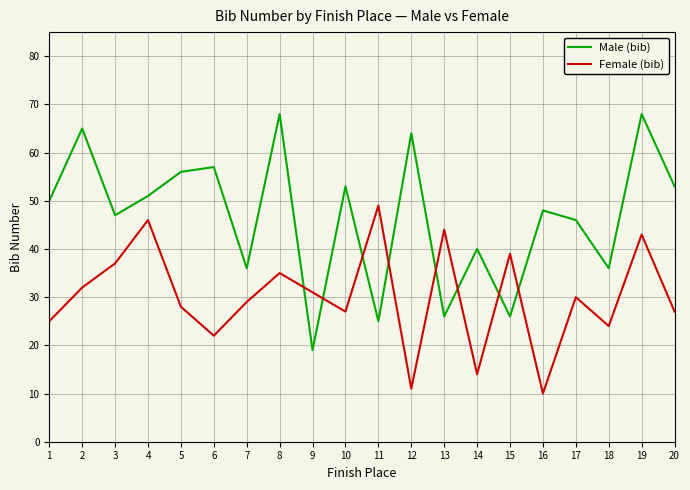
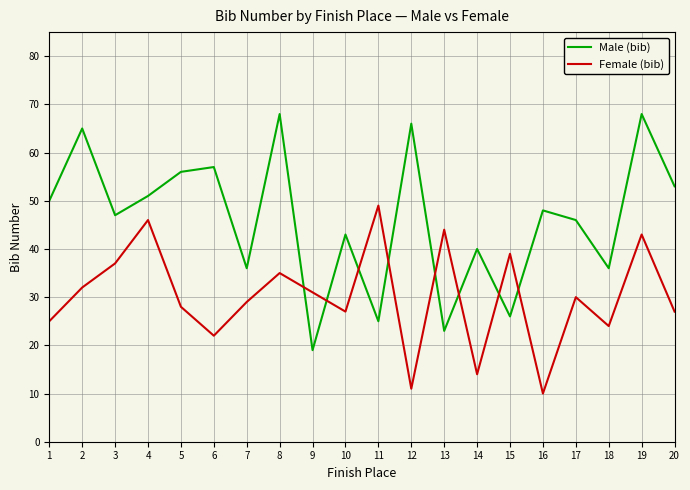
  {
    "Male (bib)": {
      "1": 50,
      "2": 65,
      "3": 47,
      "4": 51,
      "5": 56,
      "6": 57,
      "7": 36,
      "8": 68,
      "9": 19,
-     "10": 53,
+     "10": 43,
      "11": 25,
-     "12": 64,
-     "13": 26,
+     "12": 66,
+     "13": 23,
      "14": 40,
      "15": 26,
      "16": 48,
      "17": 46,
      "18": 36,
      "19": 68,
      "20": 53
    },
    "Female (bib)": {
      "1": 25,
      "2": 32,
      "3": 37,
      "4": 46,
      "5": 28,
      "6": 22,
      "7": 29,
      "8": 35,
      "9": 31,
      "10": 27,
      "11": 49,
      "12": 11,
      "13": 44,
      "14": 14,
      "15": 39,
      "16": 10,
      "17": 30,
      "18": 24,
      "19": 43,
      "20": 27
    }
  }
